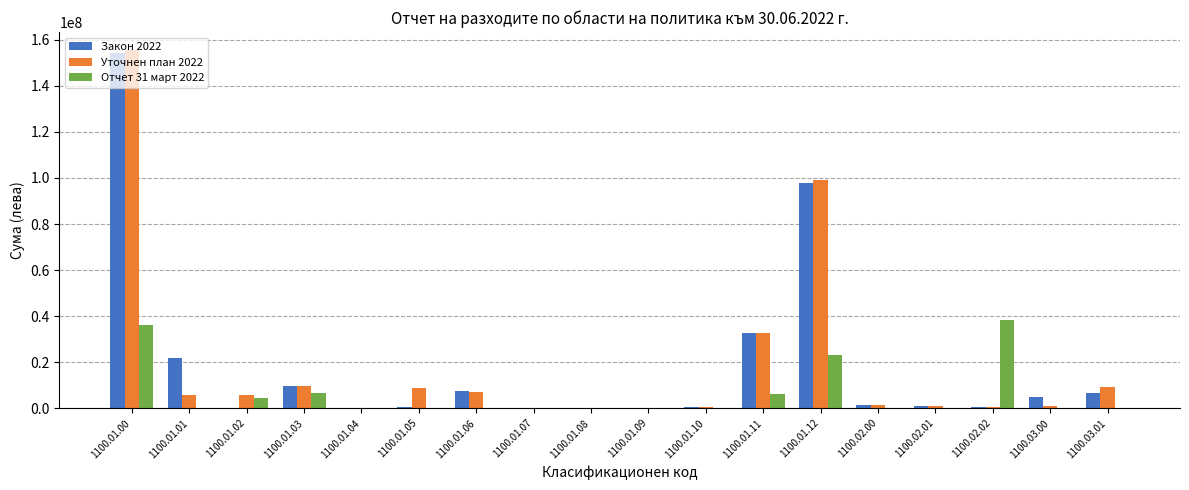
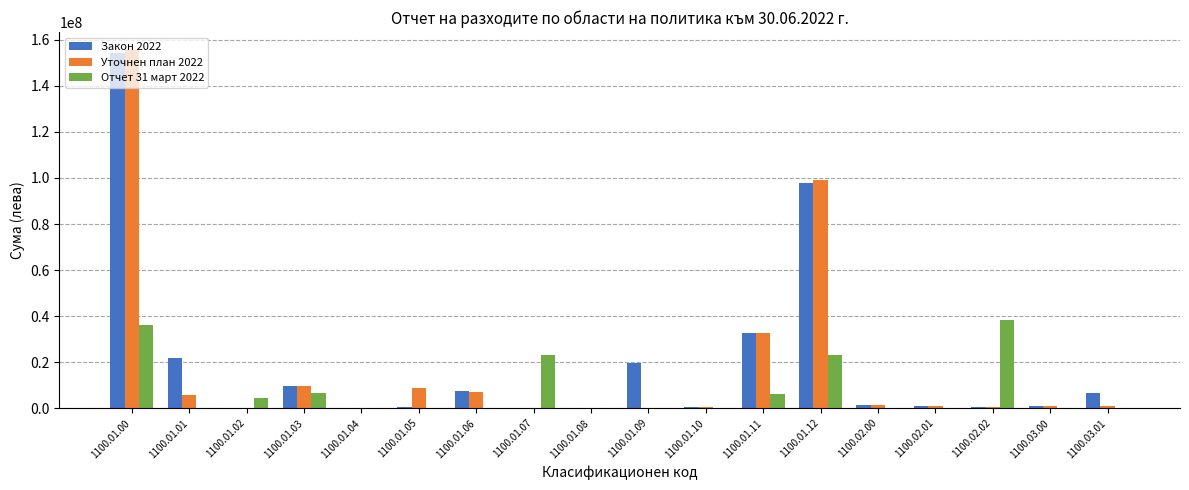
  {
    "Закон 2022": {
      "1100.01.01": 22000000,
      "1100.01.03": 10000000,
      "1100.01.06": 7000000,
      "1100.01.07": 0,
-     "1100.01.09": 0,
+     "1100.01.09": 19000000,
      "1100.01.11": 33000000,
      "1100.01.12": 98000000,
      "1100.02.00": 1000000,
-     "1100.03.00": 5000000,
+     "1100.03.00": 1000000,
      "1100.03.01": 7000000
    },
    "Уточнен план 2022": {
      "1100.01.01": 6000000,
-     "1100.01.02": 6000000,
+     "1100.01.02": 0,
      "1100.01.03": 10000000,
      "1100.01.05": 9000000,
      "1100.01.06": 7000000,
      "1100.01.07": 0,
      "1100.01.09": 0,
      "1100.01.11": 33000000,
      "1100.01.12": 99000000,
      "1100.02.00": 1000000,
      "1100.03.00": 1000000,
-     "1100.03.01": 9000000
+     "1100.03.01": 1000000
    },
    "Отчет 31 март 2022": {
      "1100.01.00": 36000000,
      "1100.01.02": 4000000,
      "1100.01.03": 6000000,
-     "1100.01.07": 0,
+     "1100.01.07": 23000000,
      "1100.01.08": 0,
      "1100.01.09": 0,
      "1100.01.11": 6000000,
      "1100.01.12": 23000000,
      "1100.02.02": 38000000,
      "1100.03.00": 0,
      "1100.03.01": 0
    }
  }
